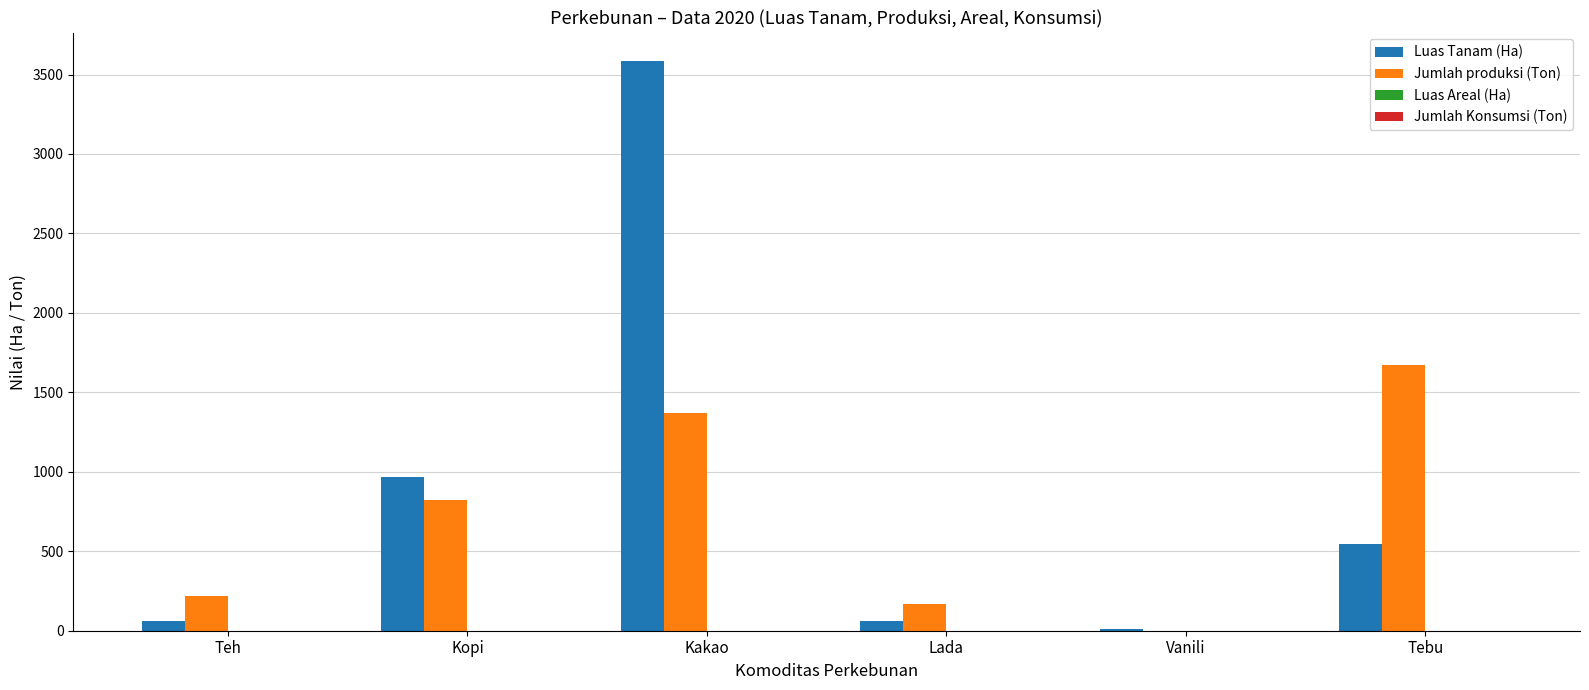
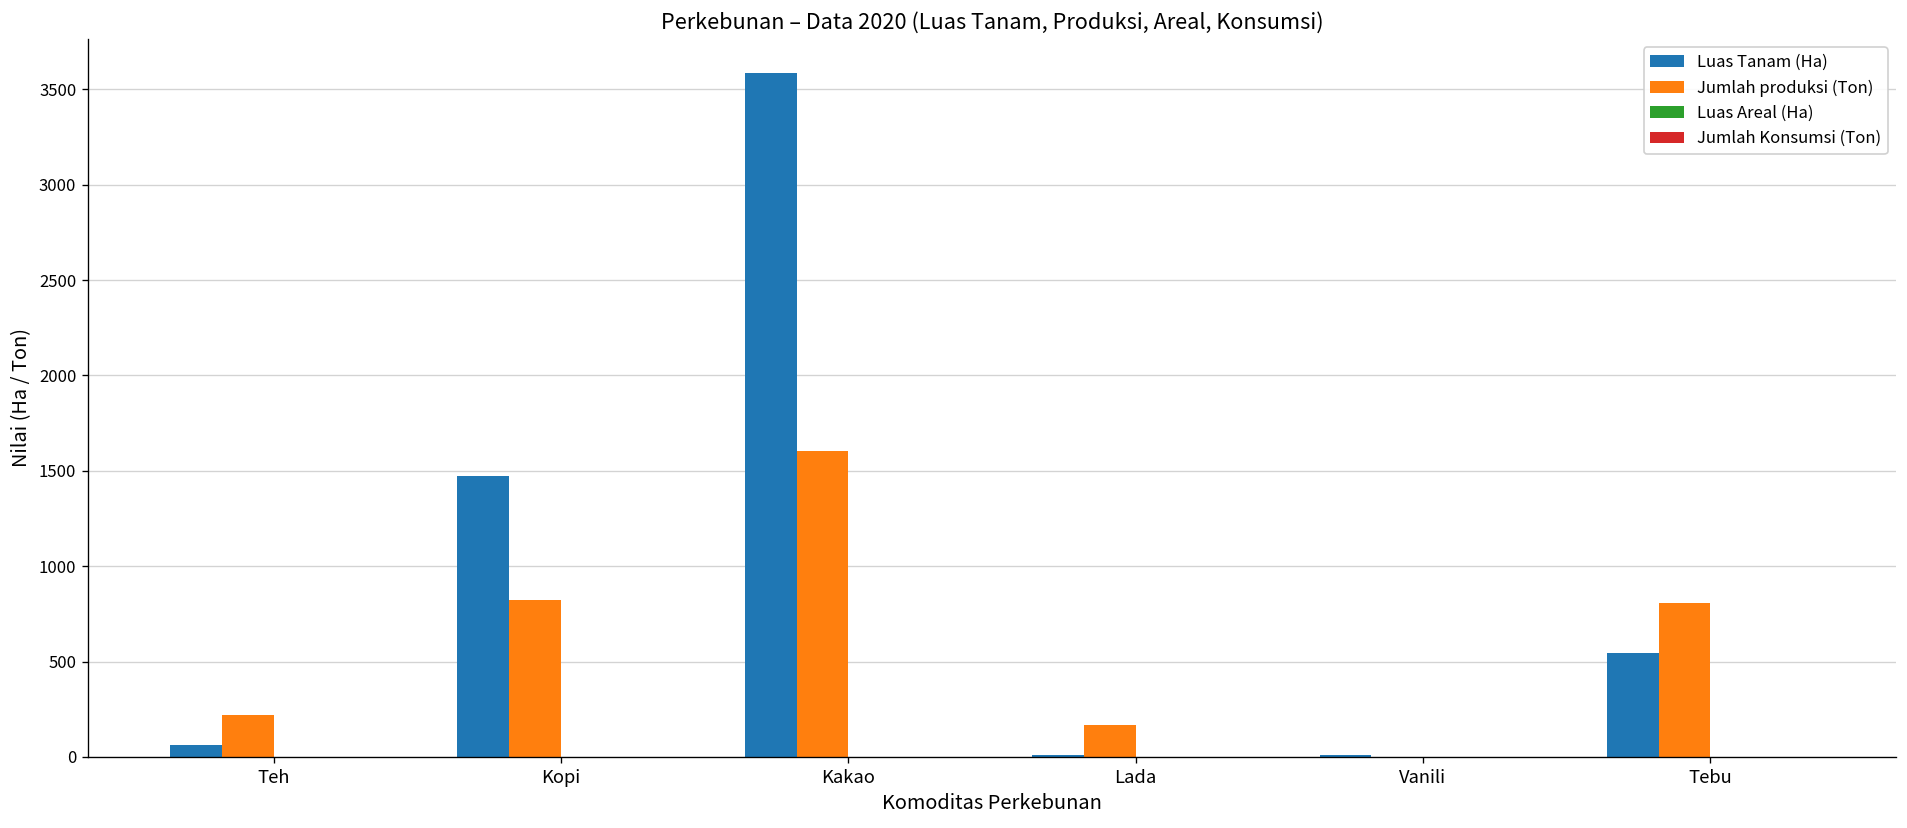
  {
    "Luas Tanam (Ha)": {
      "Teh": 60,
-     "Kopi": 960,
+     "Kopi": 1470,
      "Kakao": 3580,
-     "Lada": 60,
+     "Lada": 10,
      "Tebu": 550
    },
    "Jumlah produksi (Ton)": {
      "Teh": 220,
      "Kopi": 820,
-     "Kakao": 1370,
+     "Kakao": 1610,
      "Lada": 170,
-     "Tebu": 1670
+     "Tebu": 810
    },
    "Luas Areal (Ha)": {
      "Teh": 0,
      "Kopi": 0,
      "Kakao": 0,
      "Lada": 0,
      "Vanili": 0,
      "Tebu": 0
    },
    "Jumlah Konsumsi (Ton)": {
      "Teh": 0,
      "Kopi": 0,
      "Kakao": 0,
      "Lada": 0,
      "Vanili": 0,
      "Tebu": 0
    }
  }
